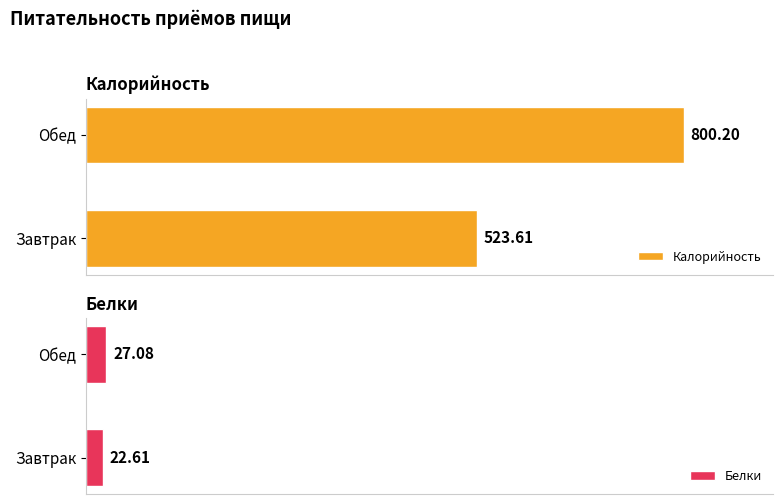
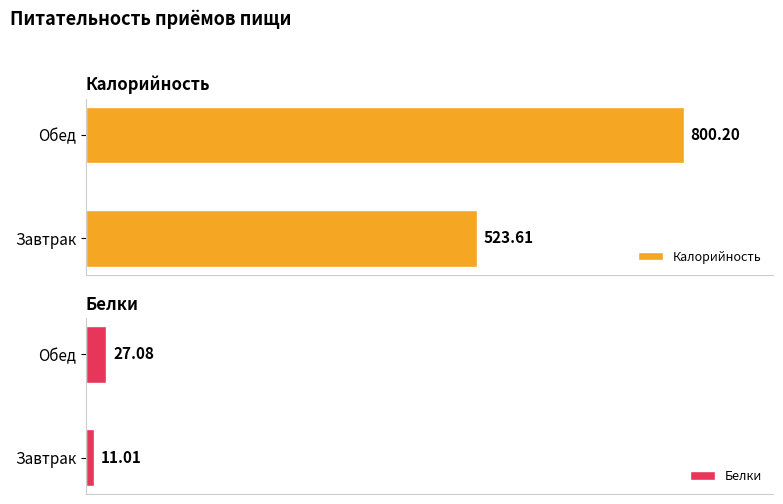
  {
    "Калорийность": {
      "Обед": 800.20,
      "Завтрак": 523.61
    },
    "Белки": {
      "Обед": 27.08,
-     "Завтрак": 22.61
+     "Завтрак": 11.01
    }
  }
